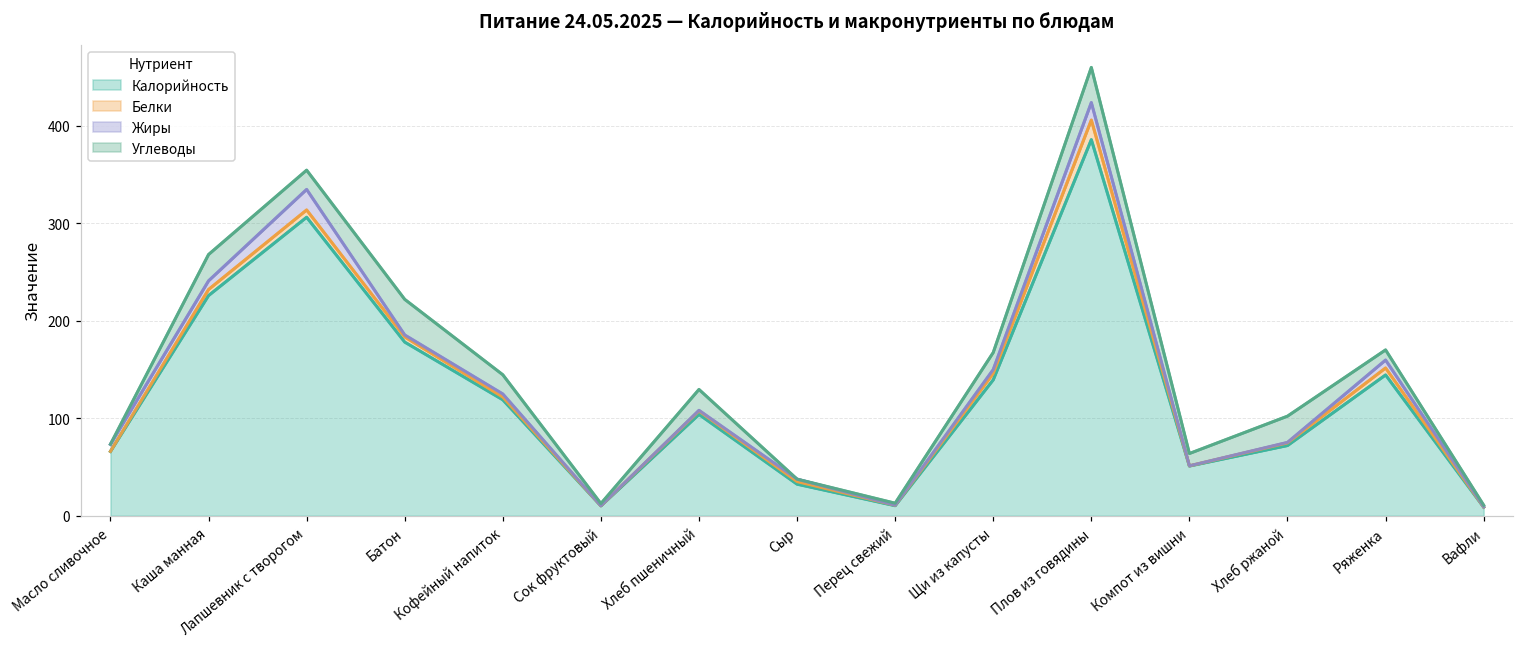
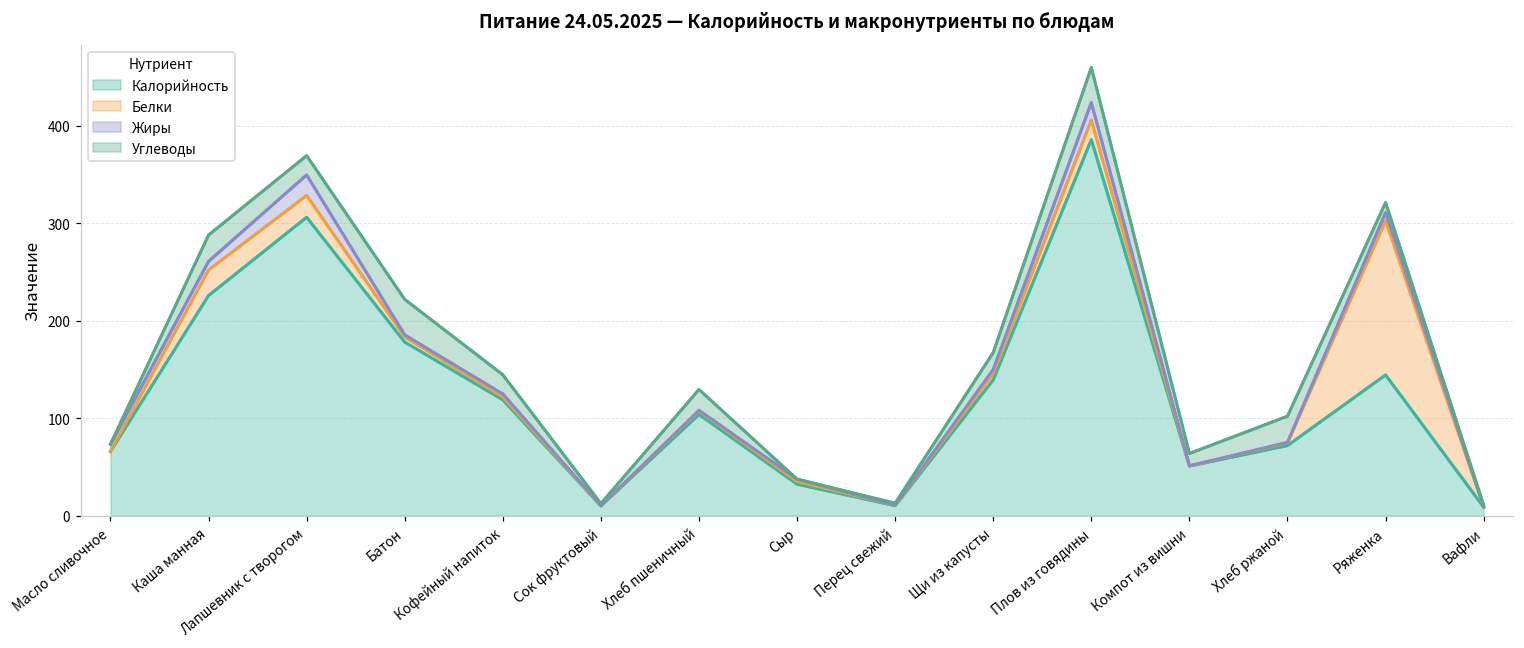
  {
    "Белки": {
-     "Каша манная": 10,
-     "Лапшевник с творогом": 10,
+     "Каша манная": 30,
+     "Лапшевник с творогом": 20,
      "Щи из капусты": 10,
      "Плов из говядины": 20,
-     "Ряженка": 10
+     "Ряженка": 160
    }
  }
